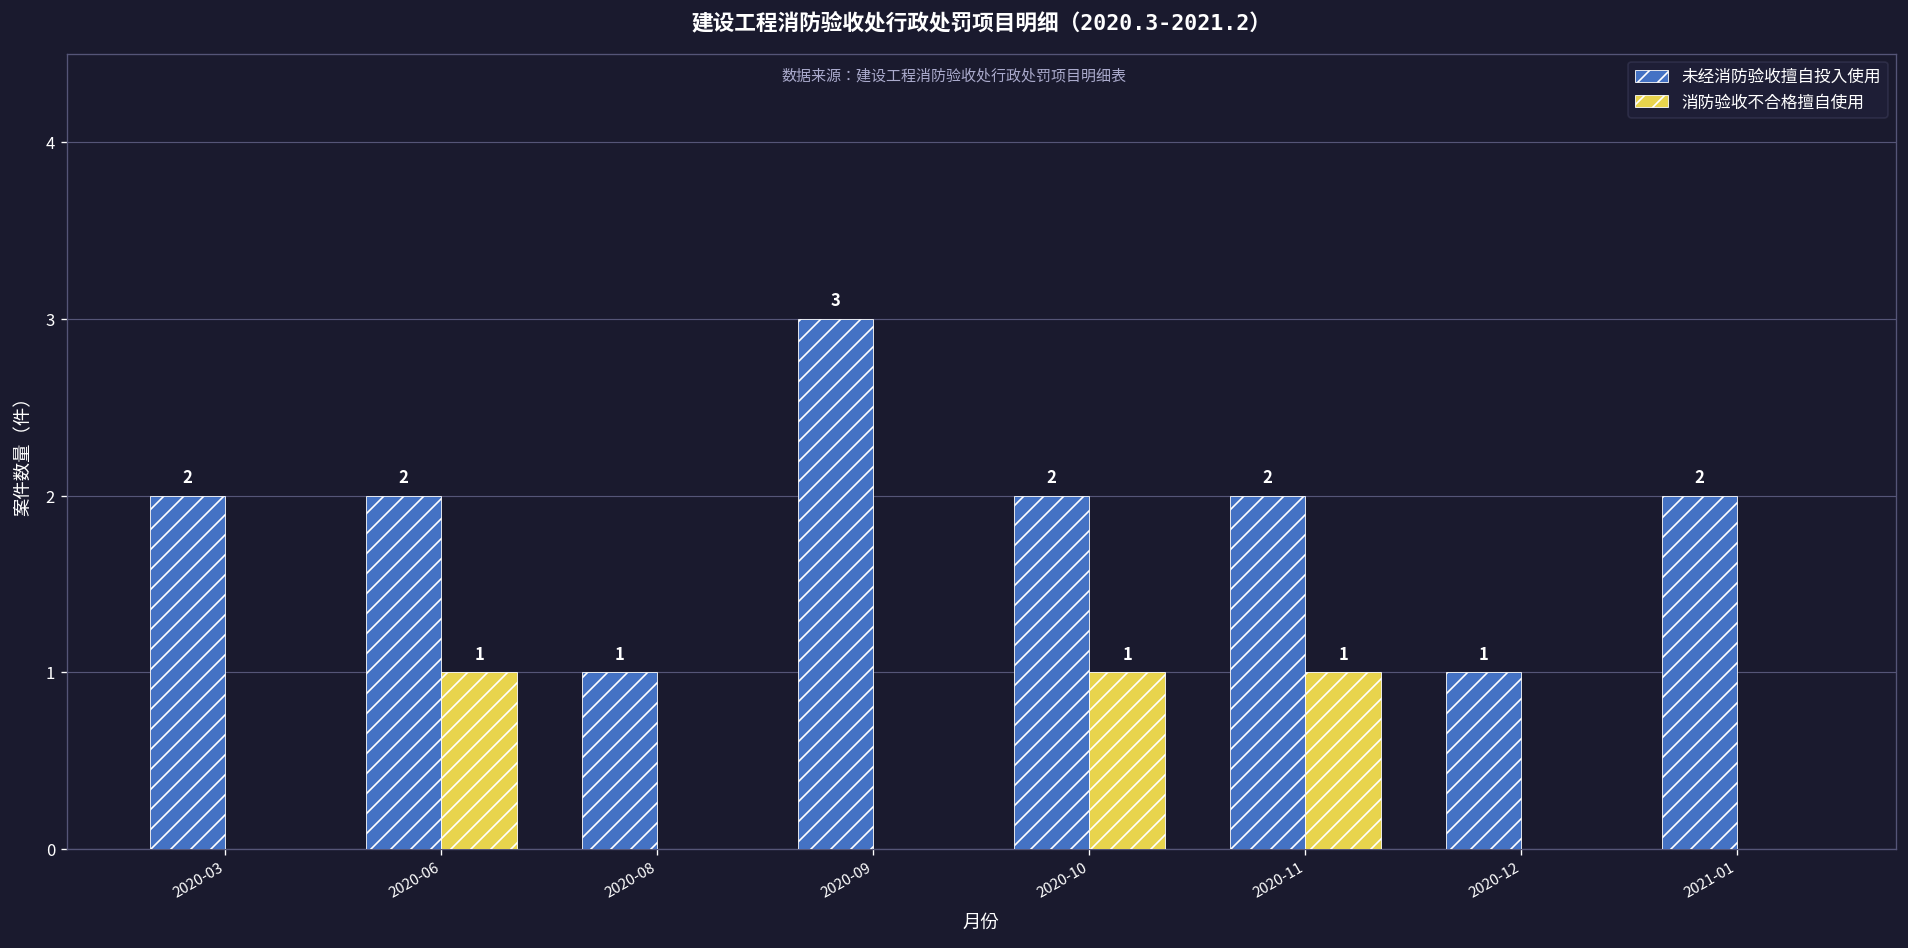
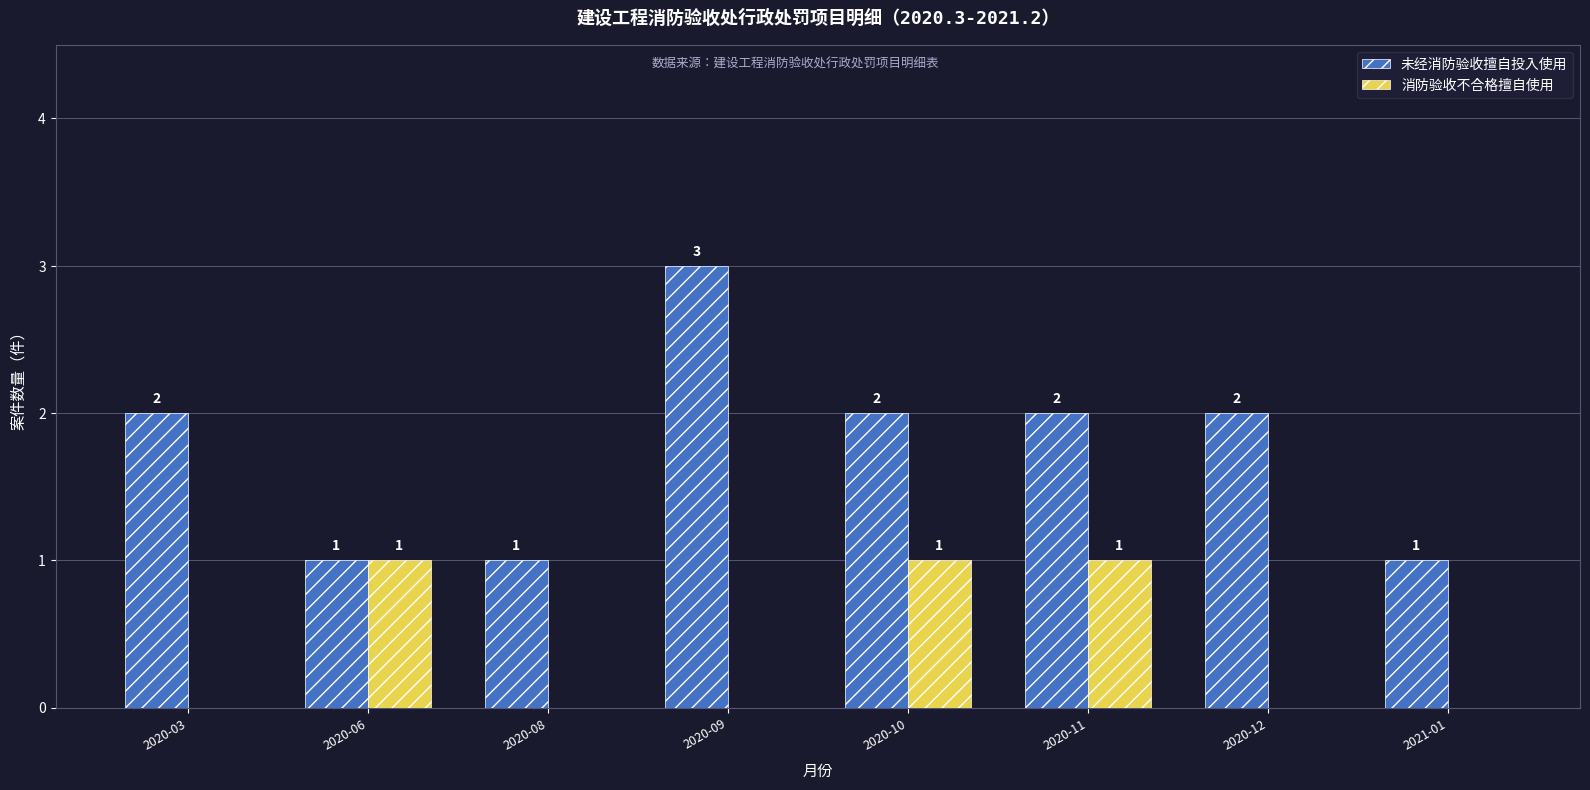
  {
    "未经消防验收擅自投入使用": {
      "2020-03": 2,
-     "2020-06": 2,
+     "2020-06": 1,
      "2020-08": 1,
      "2020-09": 3,
      "2020-10": 2,
      "2020-11": 2,
-     "2020-12": 1,
-     "2021-01": 2
+     "2020-12": 2,
+     "2021-01": 1
    },
    "消防验收不合格擅自使用": {
      "2020-06": 1,
      "2020-10": 1,
      "2020-11": 1
    }
  }
